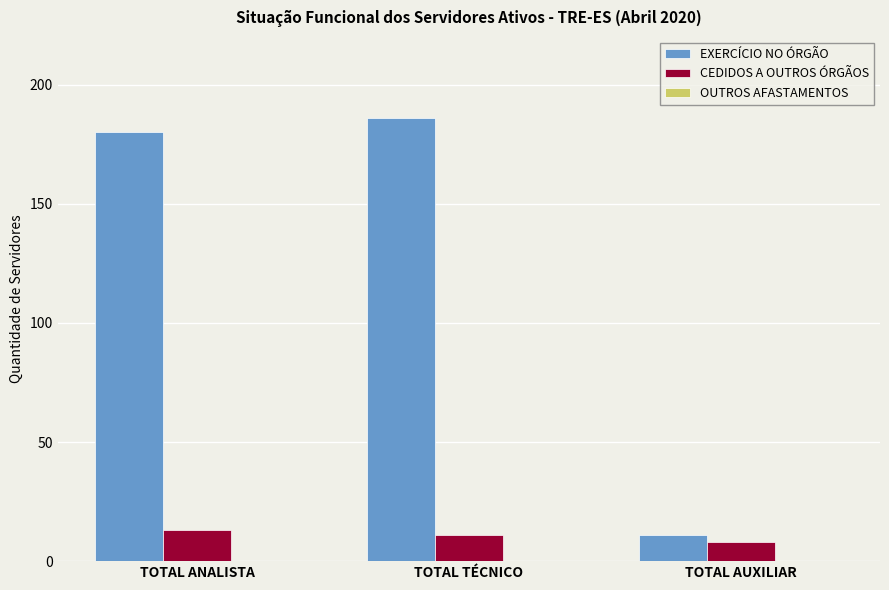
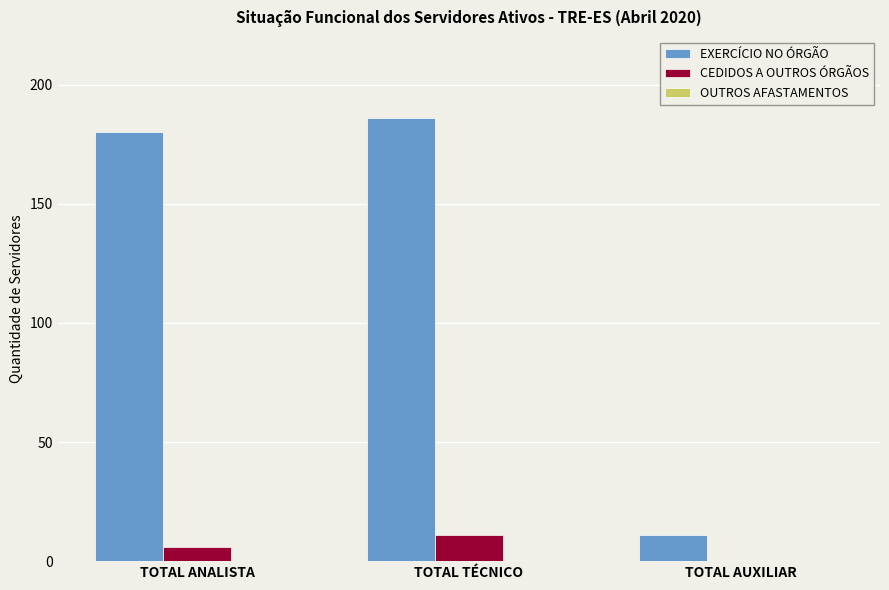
  {
    "EXERCÍCIO NO ÓRGÃO": {
      "TOTAL ANALISTA": 180,
      "TOTAL TÉCNICO": 186,
      "TOTAL AUXILIAR": 11
    },
    "CEDIDOS A OUTROS ÓRGÃOS": {
-     "TOTAL ANALISTA": 13,
+     "TOTAL ANALISTA": 6,
      "TOTAL TÉCNICO": 11,
-     "TOTAL AUXILIAR": 8
+     "TOTAL AUXILIAR": 0
    },
    "OUTROS AFASTAMENTOS": {
      "TOTAL ANALISTA": 0,
      "TOTAL TÉCNICO": 0,
      "TOTAL AUXILIAR": 0
    }
  }
